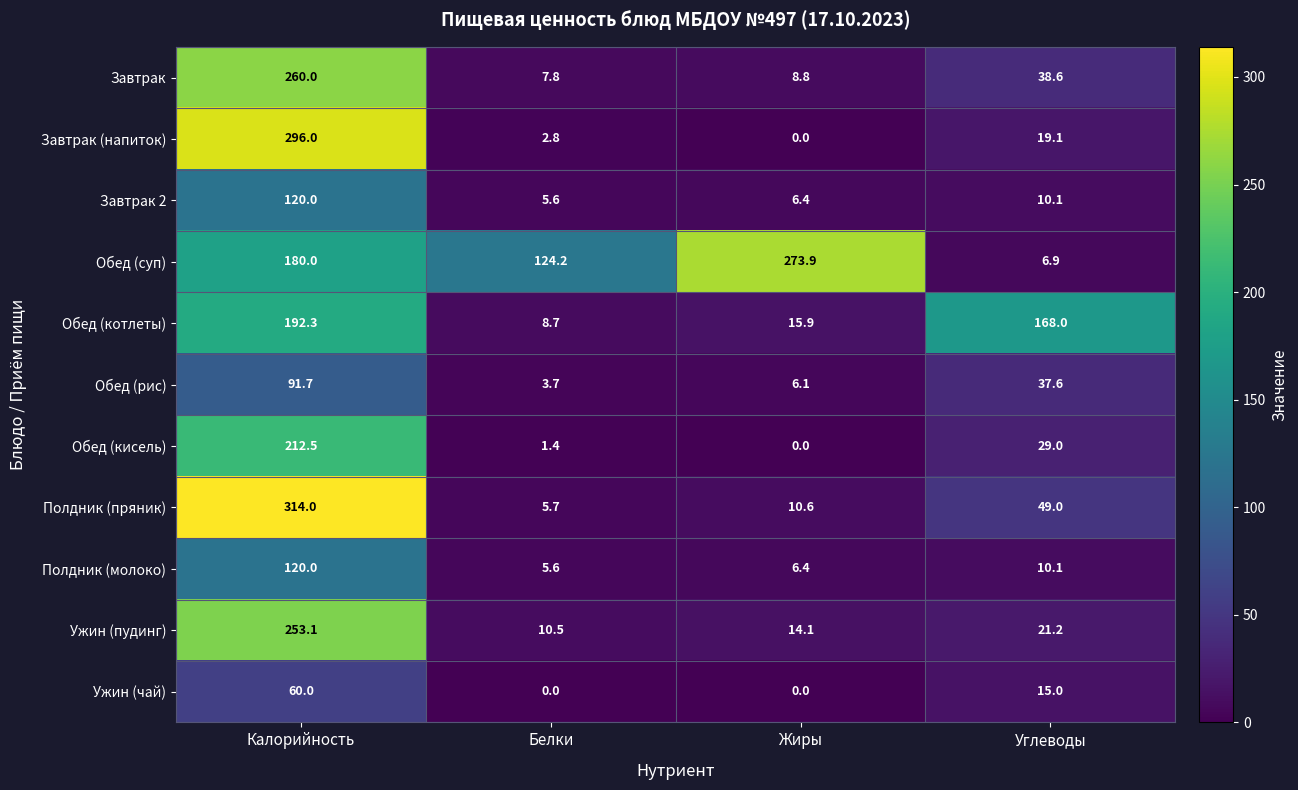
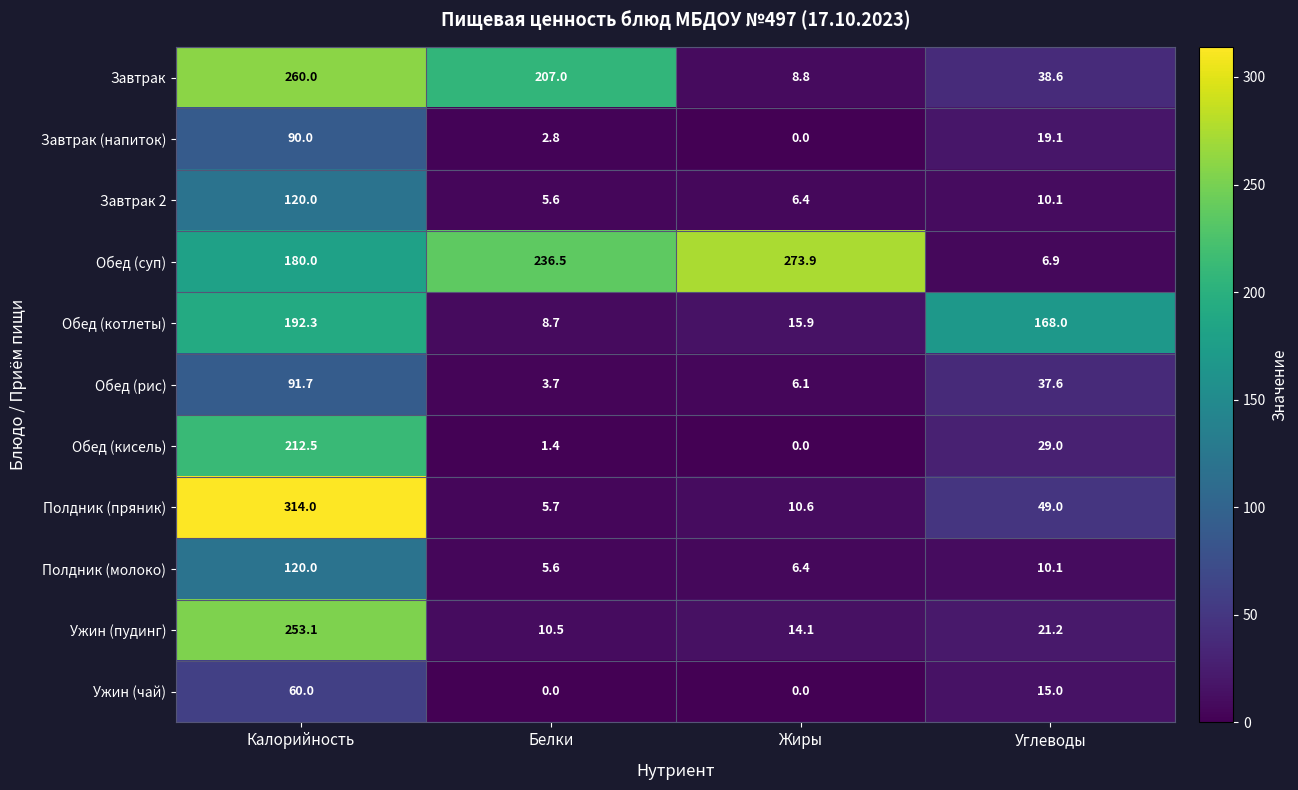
  {
    "Завтрак": {
      "Калорийность": 260.0,
-     "Белки": 7.8,
+     "Белки": 207.0,
      "Жиры": 8.8,
      "Углеводы": 38.6
    },
    "Завтрак (напиток)": {
-     "Калорийность": 296.0,
+     "Калорийность": 90.0,
      "Белки": 2.8,
      "Жиры": 0.0,
      "Углеводы": 19.1
    },
    "Завтрак 2": {
      "Калорийность": 120.0,
      "Белки": 5.6,
      "Жиры": 6.4,
      "Углеводы": 10.1
    },
    "Обед (суп)": {
      "Калорийность": 180.0,
-     "Белки": 124.2,
+     "Белки": 236.5,
      "Жиры": 273.9,
      "Углеводы": 6.9
    },
    "Обед (котлеты)": {
      "Калорийность": 192.3,
      "Белки": 8.7,
      "Жиры": 15.9,
      "Углеводы": 168.0
    },
    "Обед (рис)": {
      "Калорийность": 91.7,
      "Белки": 3.7,
      "Жиры": 6.1,
      "Углеводы": 37.6
    },
    "Обед (кисель)": {
      "Калорийность": 212.5,
      "Белки": 1.4,
      "Жиры": 0.0,
      "Углеводы": 29.0
    },
    "Полдник (пряник)": {
      "Калорийность": 314.0,
      "Белки": 5.7,
      "Жиры": 10.6,
      "Углеводы": 49.0
    },
    "Полдник (молоко)": {
      "Калорийность": 120.0,
      "Белки": 5.6,
      "Жиры": 6.4,
      "Углеводы": 10.1
    },
    "Ужин (пудинг)": {
      "Калорийность": 253.1,
      "Белки": 10.5,
      "Жиры": 14.1,
      "Углеводы": 21.2
    },
    "Ужин (чай)": {
      "Калорийность": 60.0,
      "Белки": 0.0,
      "Жиры": 0.0,
      "Углеводы": 15.0
    }
  }
